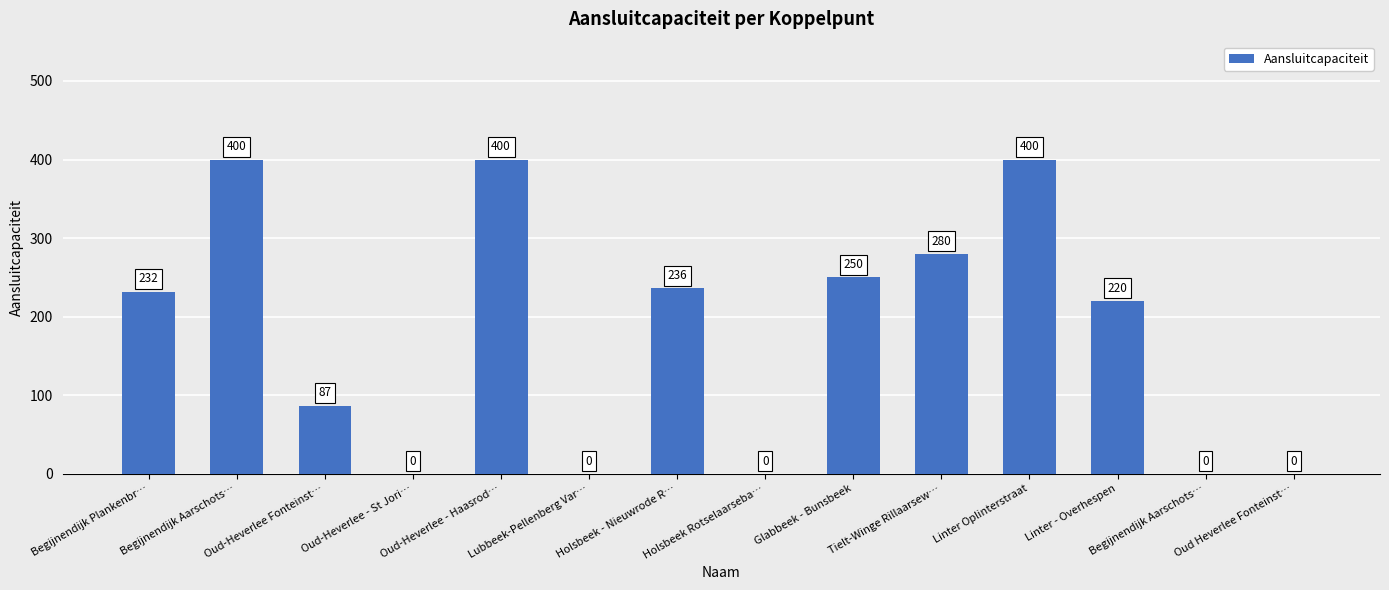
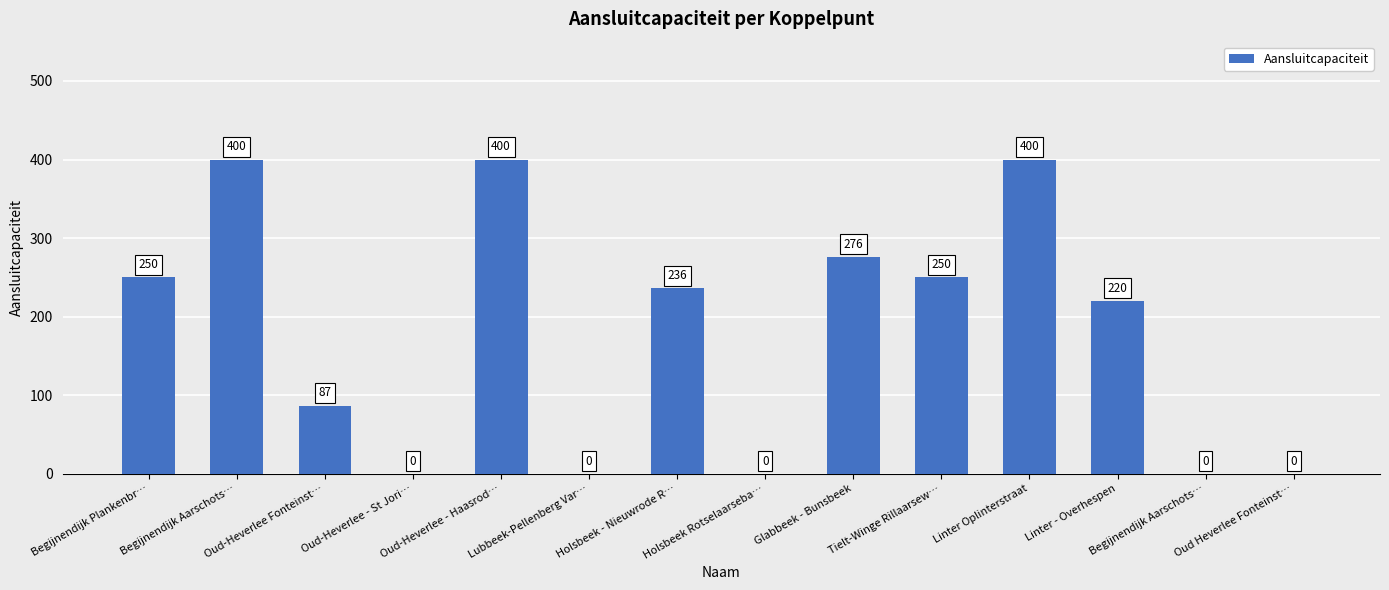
  {
-   "Begijnendijk Plankenbr…": 232,
-   "Glabbeek - Bunsbeek": 250,
-   "Tielt-Winge Rillaarsew…": 280
+   "Begijnendijk Plankenbr…": 250,
+   "Glabbeek - Bunsbeek": 276,
+   "Tielt-Winge Rillaarsew…": 250
  }
